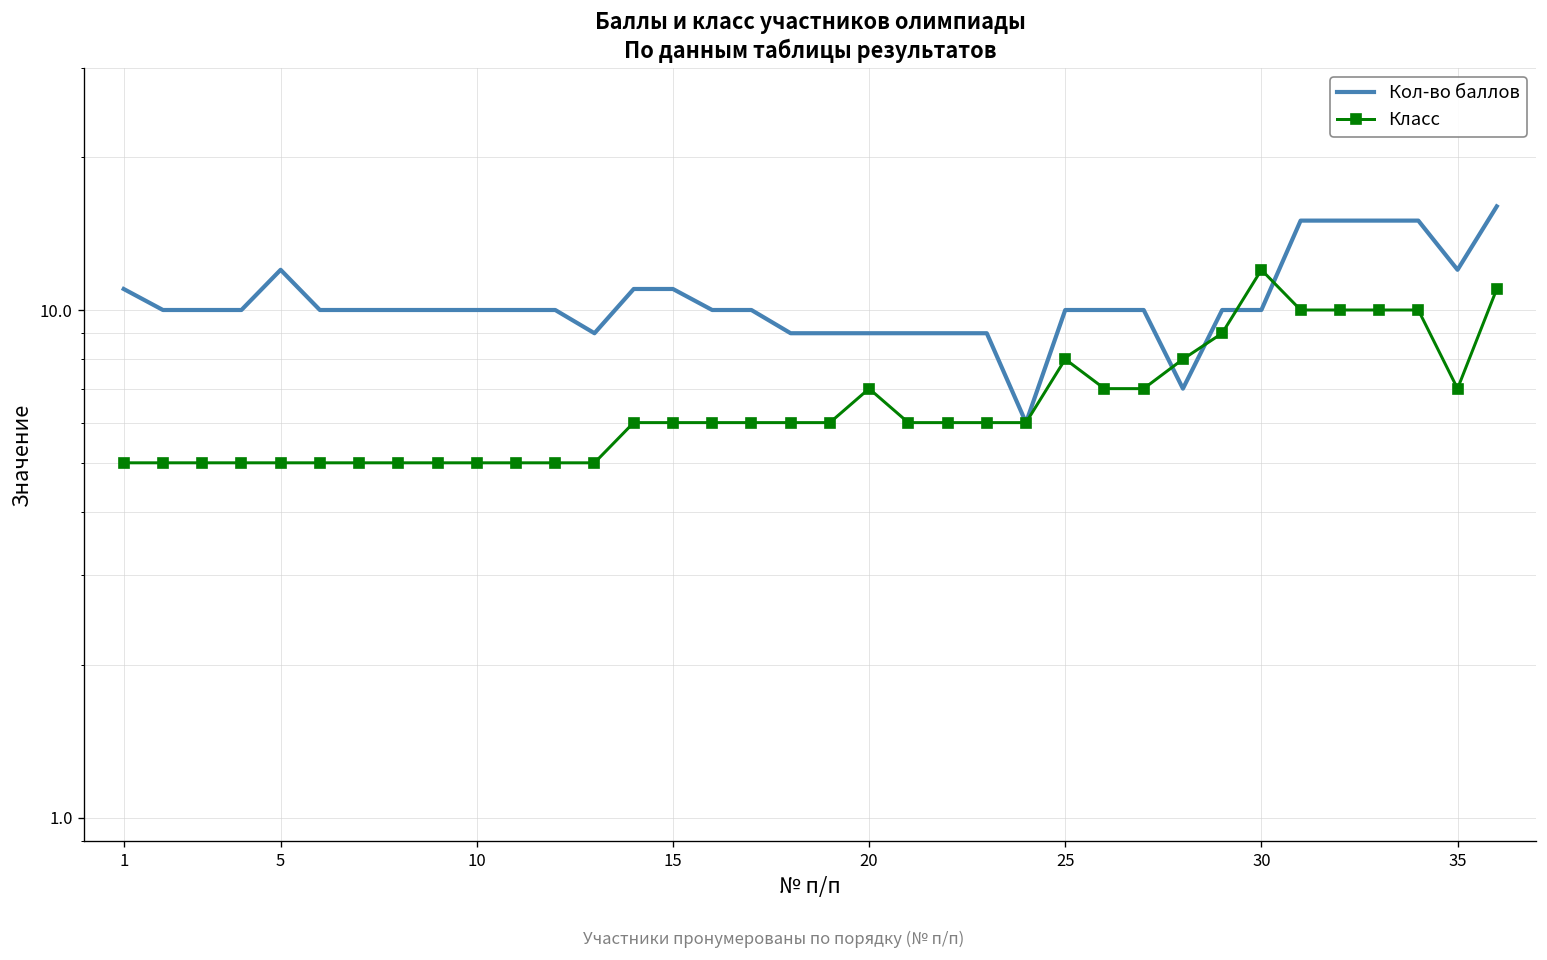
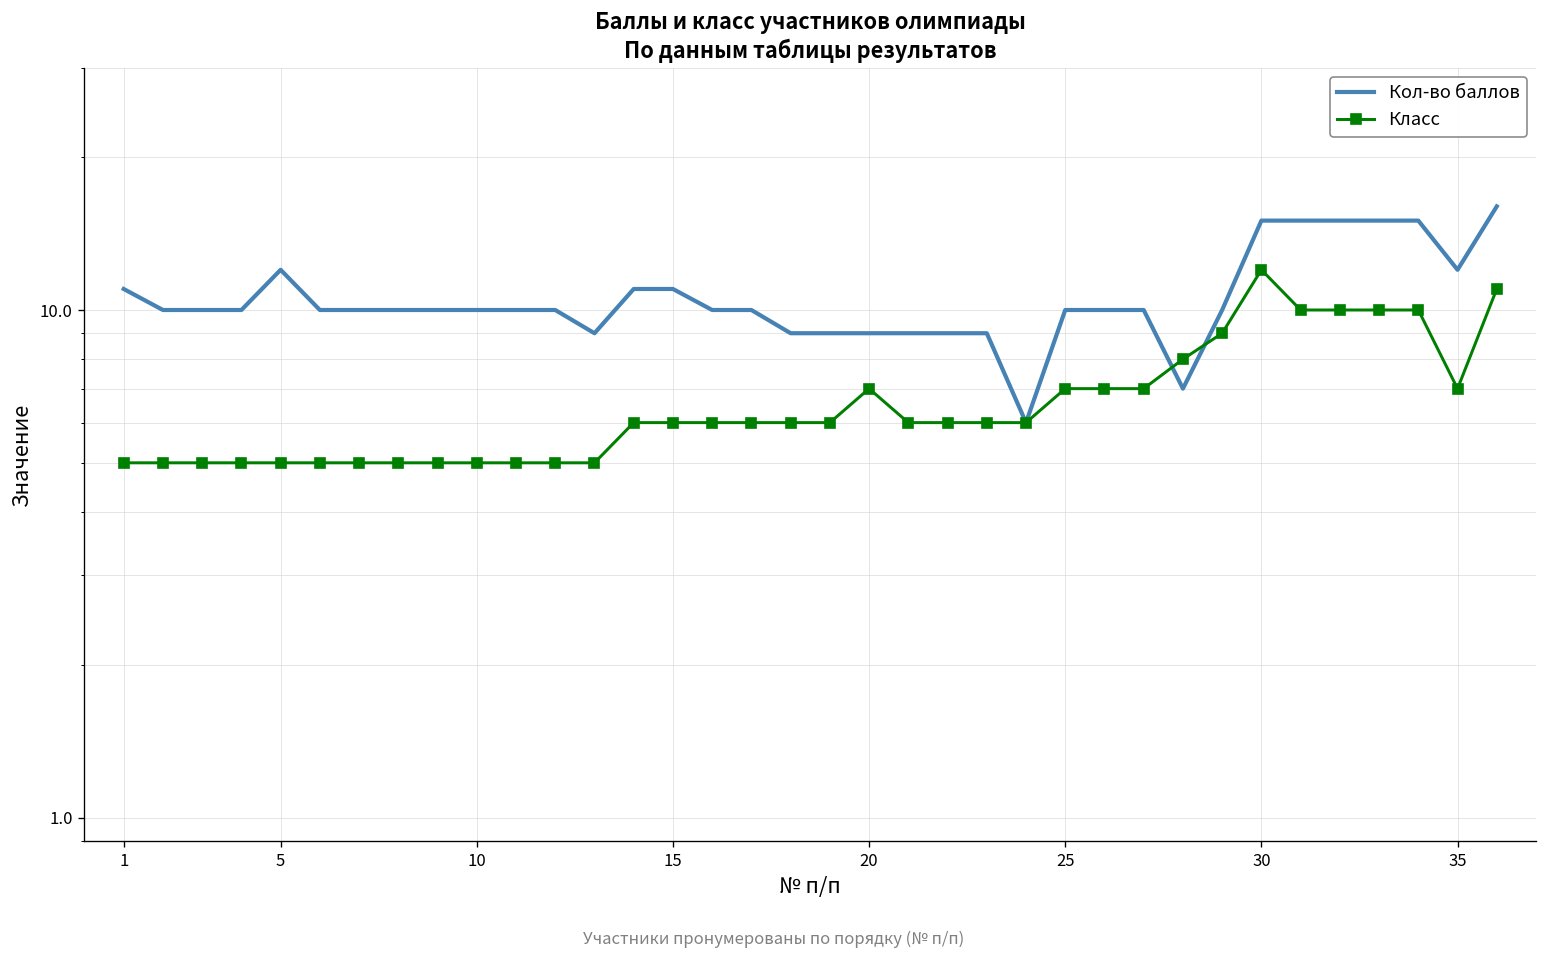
  {
    "Кол-во баллов": {
      "1": 11,
      "5": 12,
      "10": 10,
      "15": 11,
      "20": 9,
      "25": 10,
-     "30": 10,
+     "30": 15,
      "35": 12
    },
    "Класс": {
      "1": 5,
      "5": 5,
      "10": 5,
      "15": 6,
      "20": 7,
-     "25": 8,
+     "25": 7,
      "30": 12,
      "35": 7
    }
  }
